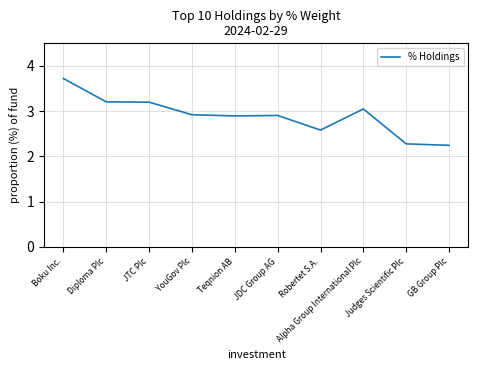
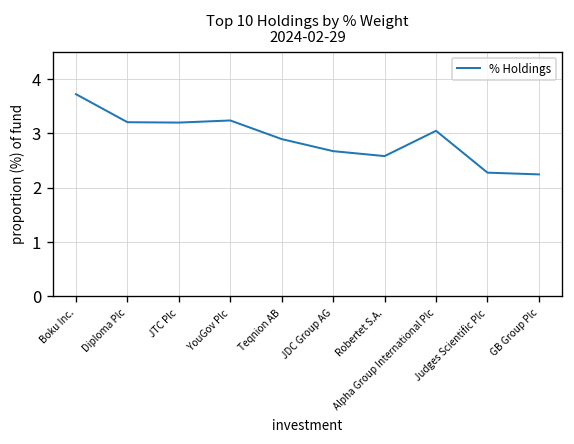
  {
    "Boku Inc.": 3.7,
    "Diploma Plc": 3.2,
    "JTC Plc": 3.2,
-   "YouGov Plc": 2.9,
+   "YouGov Plc": 3.2,
    "Teqnion AB": 2.9,
-   "JDC Group AG": 2.9,
+   "JDC Group AG": 2.7,
    "Robertet S.A.": 2.6,
    "Alpha Group International Plc": 3.0,
    "Judges Scientific Plc": 2.3,
    "GB Group Plc": 2.2
  }
